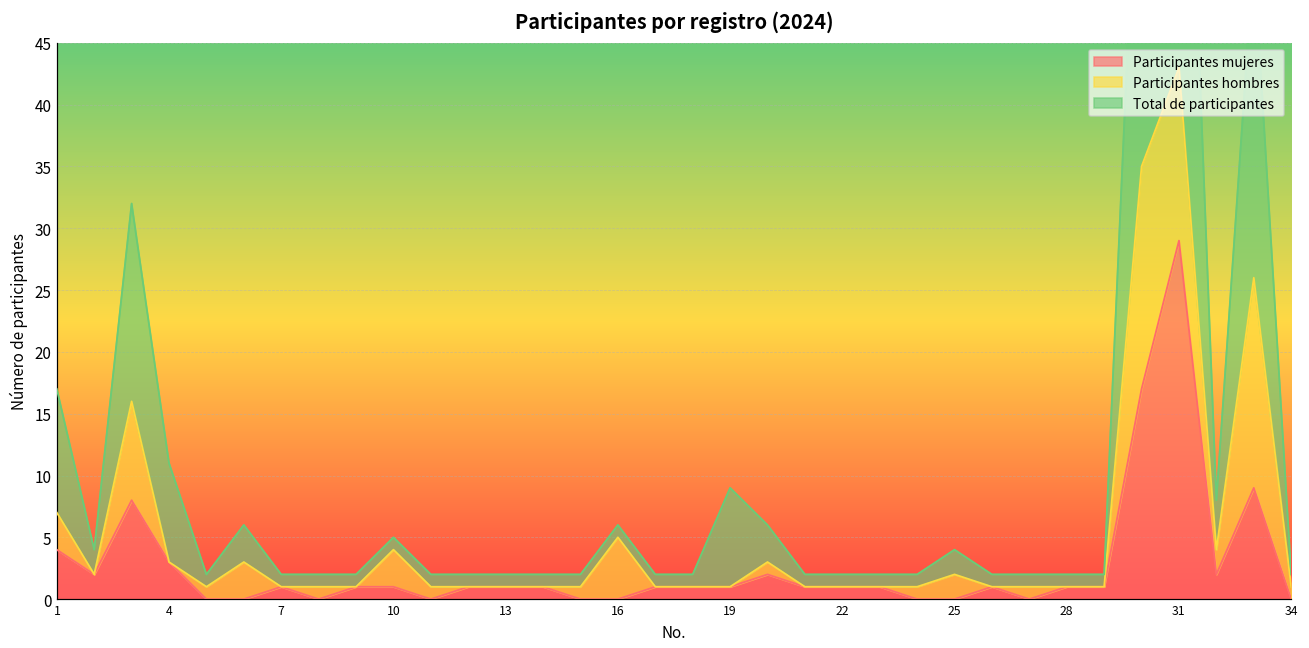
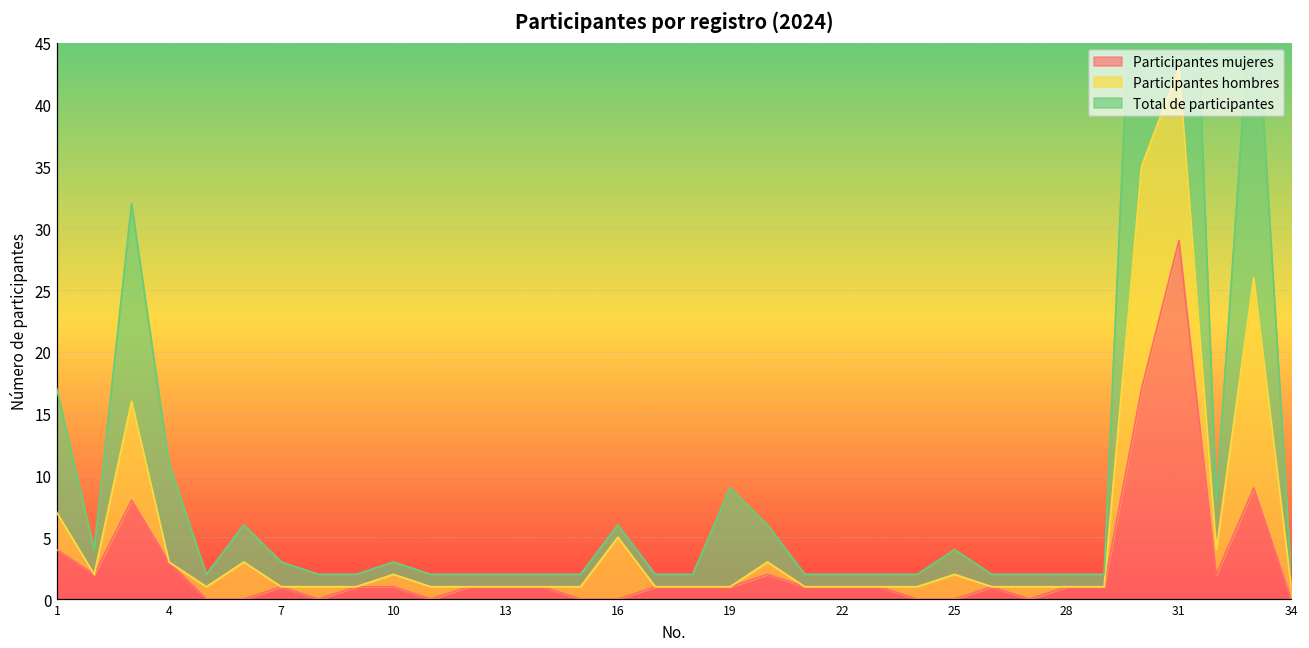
  {
    "Participantes mujeres": {
      "1": 4,
      "10": 1,
      "16": 0,
      "25": 0,
      "31": 29,
      "34": 0
    },
    "Participantes hombres": {
      "1": 3,
-     "10": 3,
+     "10": 1,
      "16": 5,
      "25": 2,
      "34": 1
    },
    "Total de participantes": {
      "1": 10,
      "4": 8,
-     "7": 1,
+     "7": 2,
      "10": 1,
      "13": 1,
      "16": 1,
      "19": 8,
      "22": 1,
      "25": 2,
      "28": 1,
      "34": 1
    }
  }
